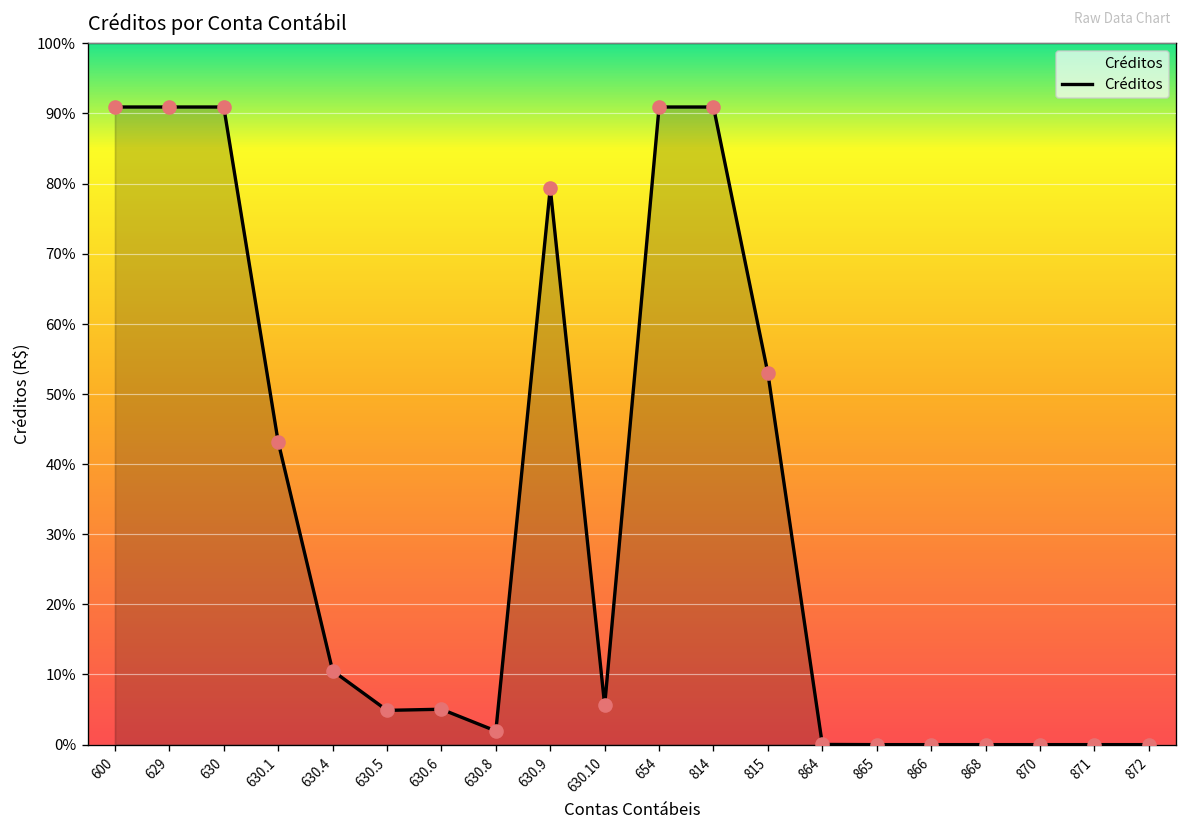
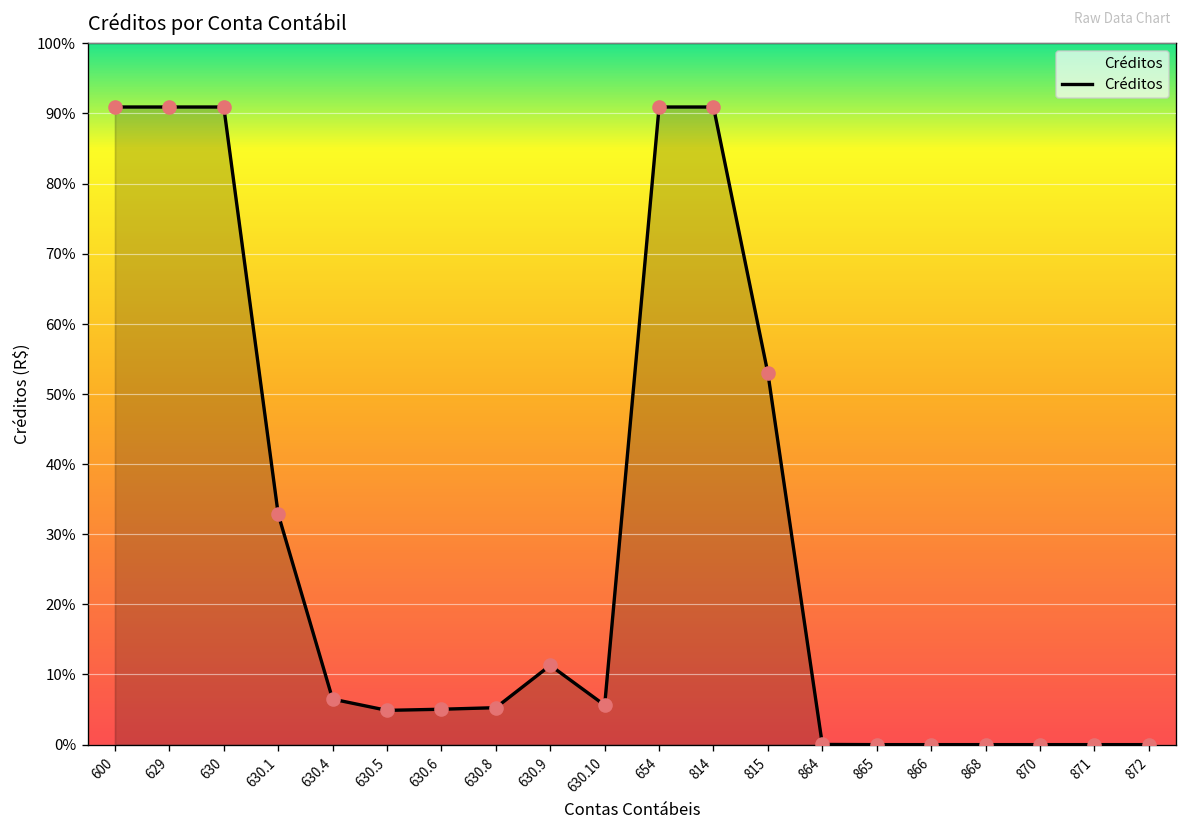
  {
    "600": "91%",
    "629": "91%",
    "630": "91%",
-   "630.1": "43%",
-   "630.4": "11%",
+   "630.1": "33%",
+   "630.4": "6%",
    "630.5": "5%",
    "630.6": "5%",
-   "630.8": "2%",
-   "630.9": "79%",
+   "630.8": "5%",
+   "630.9": "11%",
    "630.10": "6%",
    "654": "91%",
    "814": "91%",
    "815": "53%",
    "864": "0%",
    "865": "0%",
    "866": "0%",
    "868": "0%",
    "870": "0%",
    "871": "0%",
    "872": "0%"
  }
